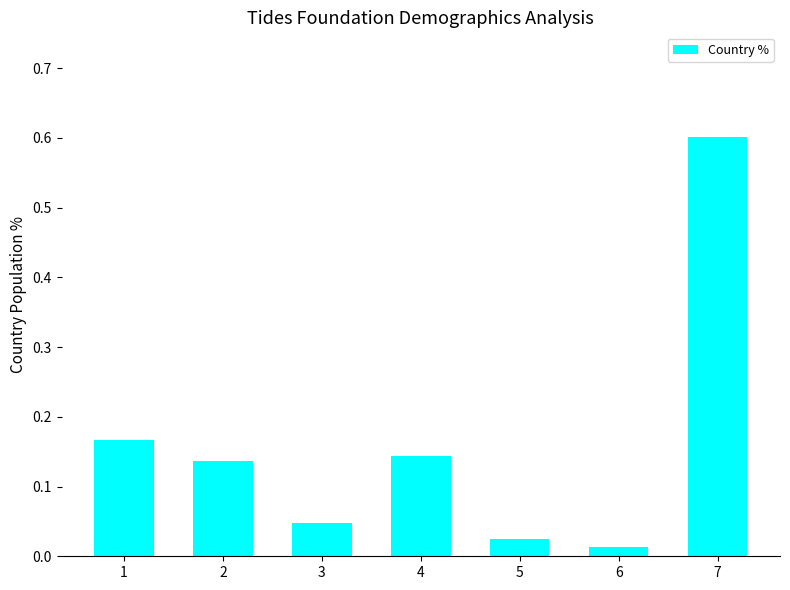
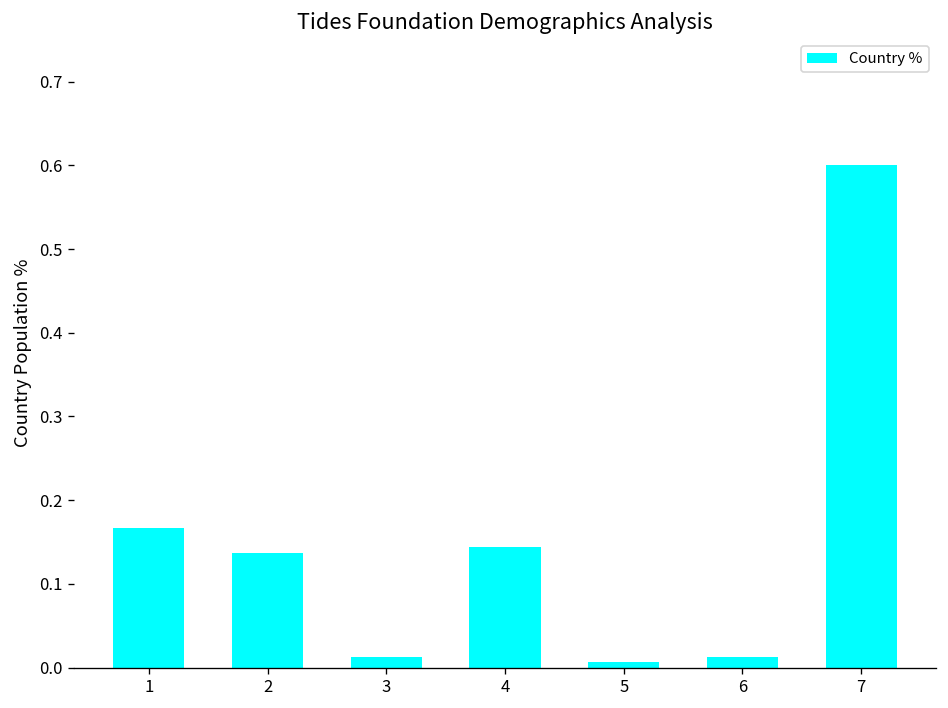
  {
    "1": 0.17,
    "2": 0.14,
-   "3": 0.05,
+   "3": 0.01,
    "4": 0.14,
-   "5": 0.03,
+   "5": 0.01,
    "6": 0.01,
    "7": 0.60
  }
